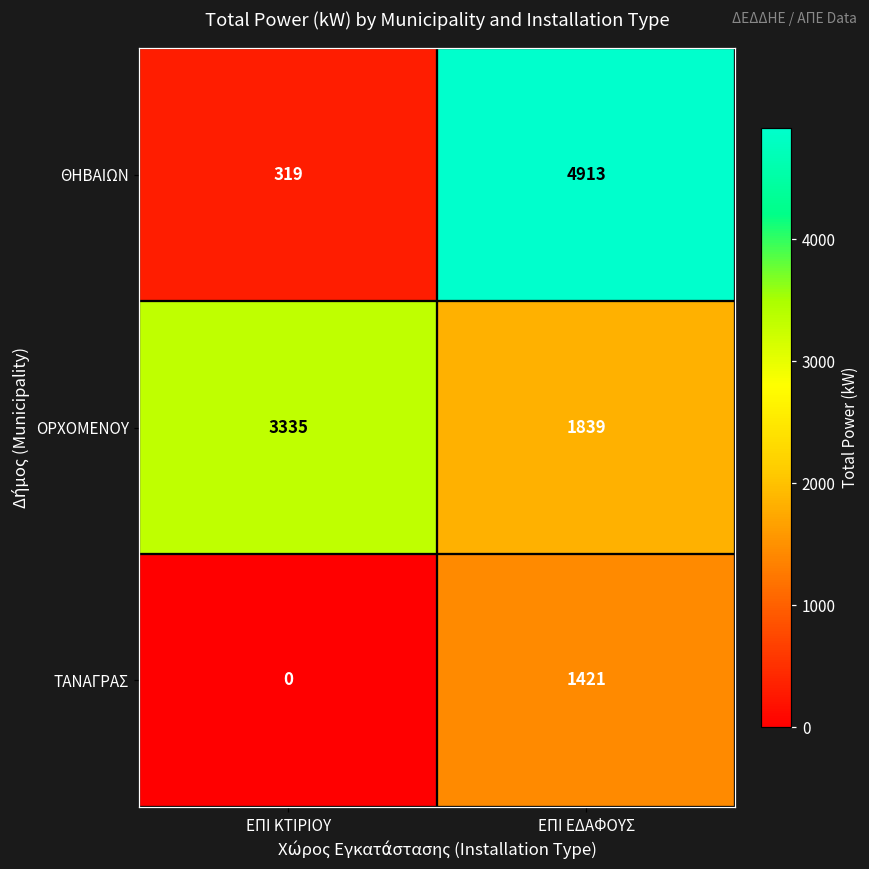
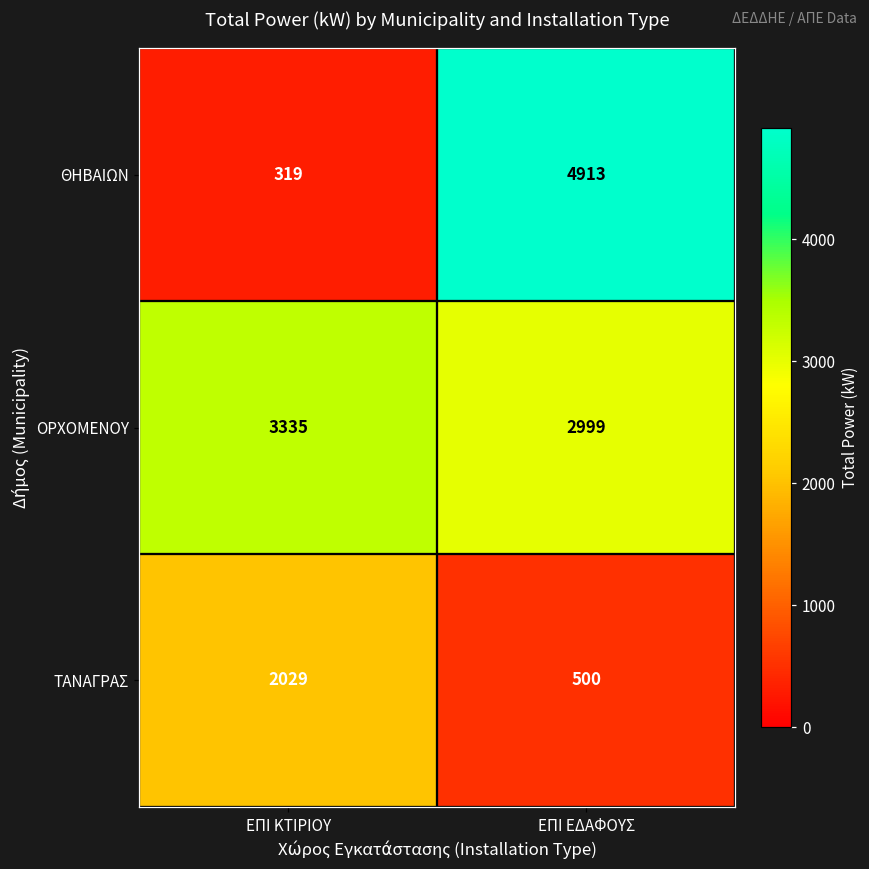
  {
    "ΘΗΒΑΙΩΝ": {
      "ΕΠΙ ΚΤΙΡΙΟΥ": 319,
      "ΕΠΙ ΕΔΑΦΟΥΣ": 4913
    },
    "ΟΡΧΟΜΕΝΟΥ": {
      "ΕΠΙ ΚΤΙΡΙΟΥ": 3335,
-     "ΕΠΙ ΕΔΑΦΟΥΣ": 1839
+     "ΕΠΙ ΕΔΑΦΟΥΣ": 2999
    },
    "ΤΑΝΑΓΡΑΣ": {
-     "ΕΠΙ ΚΤΙΡΙΟΥ": 0,
-     "ΕΠΙ ΕΔΑΦΟΥΣ": 1421
+     "ΕΠΙ ΚΤΙΡΙΟΥ": 2029,
+     "ΕΠΙ ΕΔΑΦΟΥΣ": 500
    }
  }
